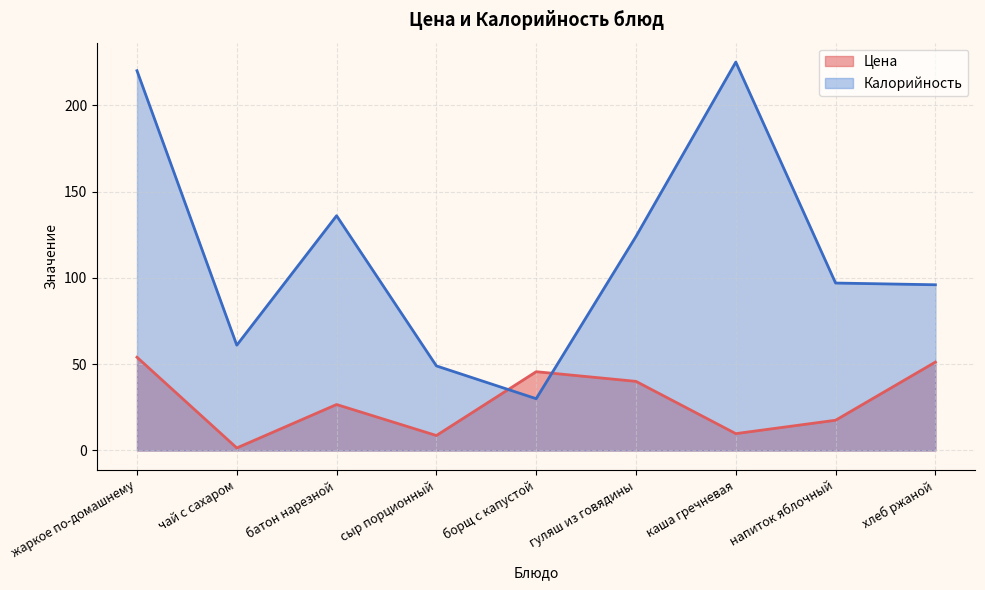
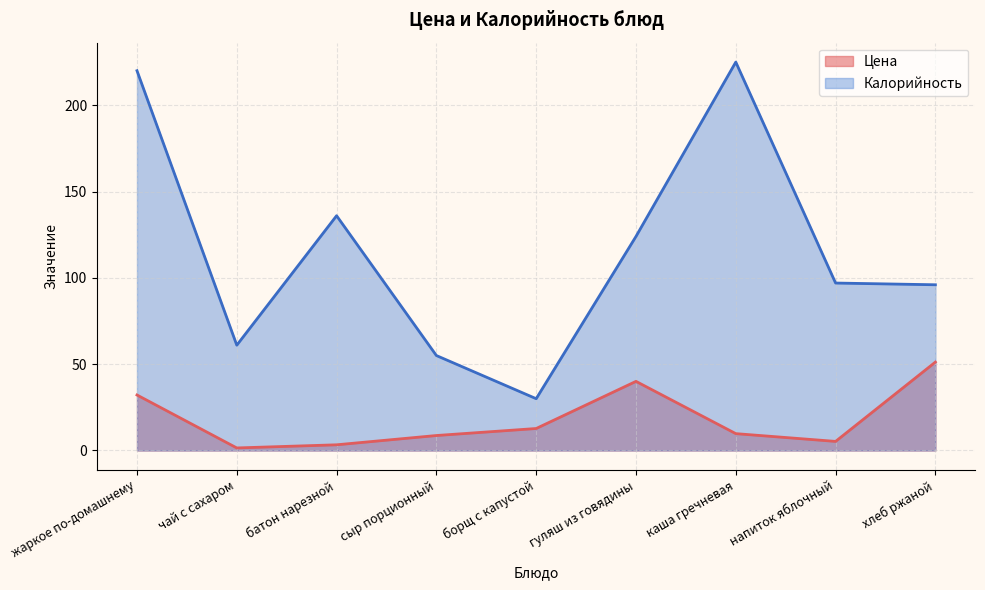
  {
    "Цена": {
-     "жаркое по-домашнему": 54,
+     "жаркое по-домашнему": 32,
      "чай с сахаром": 1,
-     "батон нарезной": 27,
+     "батон нарезной": 3,
      "сыр порционный": 9,
-     "борщ с капустой": 46,
+     "борщ с капустой": 13,
      "гуляш из говядины": 40,
      "каша гречневая": 10,
-     "напиток яблочный": 18,
+     "напиток яблочный": 5,
      "хлеб ржаной": 51
    },
    "Калорийность": {
      "жаркое по-домашнему": 220,
      "чай с сахаром": 61,
      "батон нарезной": 136,
-     "сыр порционный": 49,
+     "сыр порционный": 55,
      "борщ с капустой": 30,
      "гуляш из говядины": 124,
      "каша гречневая": 225,
      "напиток яблочный": 97,
      "хлеб ржаной": 96
    }
  }
